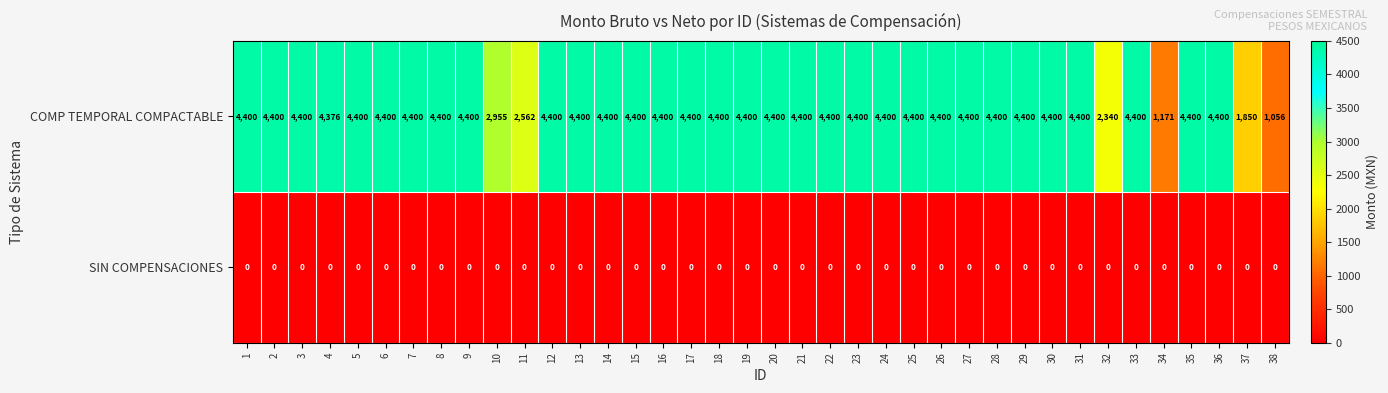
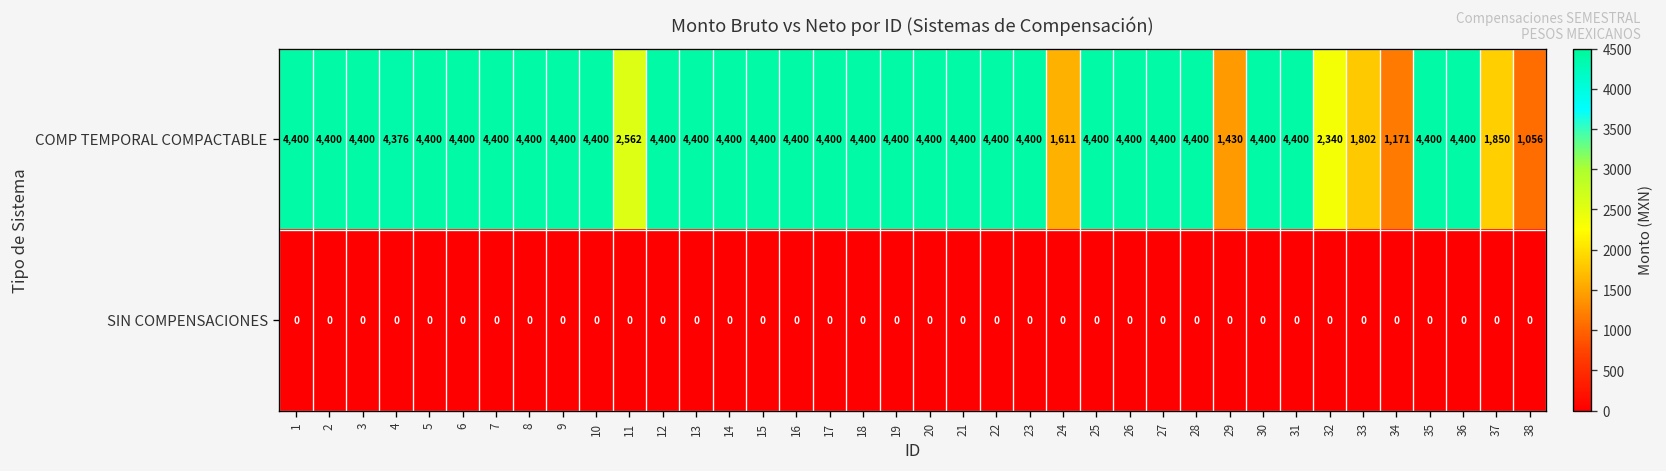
  {
    "COMP TEMPORAL COMPACTABLE": {
      "1": "4,400",
      "2": "4,400",
      "3": "4,400",
      "4": "4,376",
      "5": "4,400",
      "6": "4,400",
      "7": "4,400",
      "8": "4,400",
      "9": "4,400",
-     "10": "2,955",
+     "10": "4,400",
      "11": "2,562",
      "12": "4,400",
      "13": "4,400",
      "14": "4,400",
      "15": "4,400",
      "16": "4,400",
      "17": "4,400",
      "18": "4,400",
      "19": "4,400",
      "20": "4,400",
      "21": "4,400",
      "22": "4,400",
      "23": "4,400",
-     "24": "4,400",
+     "24": "1,611",
      "25": "4,400",
      "26": "4,400",
      "27": "4,400",
      "28": "4,400",
-     "29": "4,400",
+     "29": "1,430",
      "30": "4,400",
      "31": "4,400",
      "32": "2,340",
-     "33": "4,400",
+     "33": "1,802",
      "34": "1,171",
      "35": "4,400",
      "36": "4,400",
      "37": "1,850",
      "38": "1,056"
    },
    "SIN COMPENSACIONES": {
      "1": "0",
      "2": "0",
      "3": "0",
      "4": "0",
      "5": "0",
      "6": "0",
      "7": "0",
      "8": "0",
      "9": "0",
      "10": "0",
      "11": "0",
      "12": "0",
      "13": "0",
      "14": "0",
      "15": "0",
      "16": "0",
      "17": "0",
      "18": "0",
      "19": "0",
      "20": "0",
      "21": "0",
      "22": "0",
      "23": "0",
      "24": "0",
      "25": "0",
      "26": "0",
      "27": "0",
      "28": "0",
      "29": "0",
      "30": "0",
      "31": "0",
      "32": "0",
      "33": "0",
      "34": "0",
      "35": "0",
      "36": "0",
      "37": "0",
      "38": "0"
    }
  }
